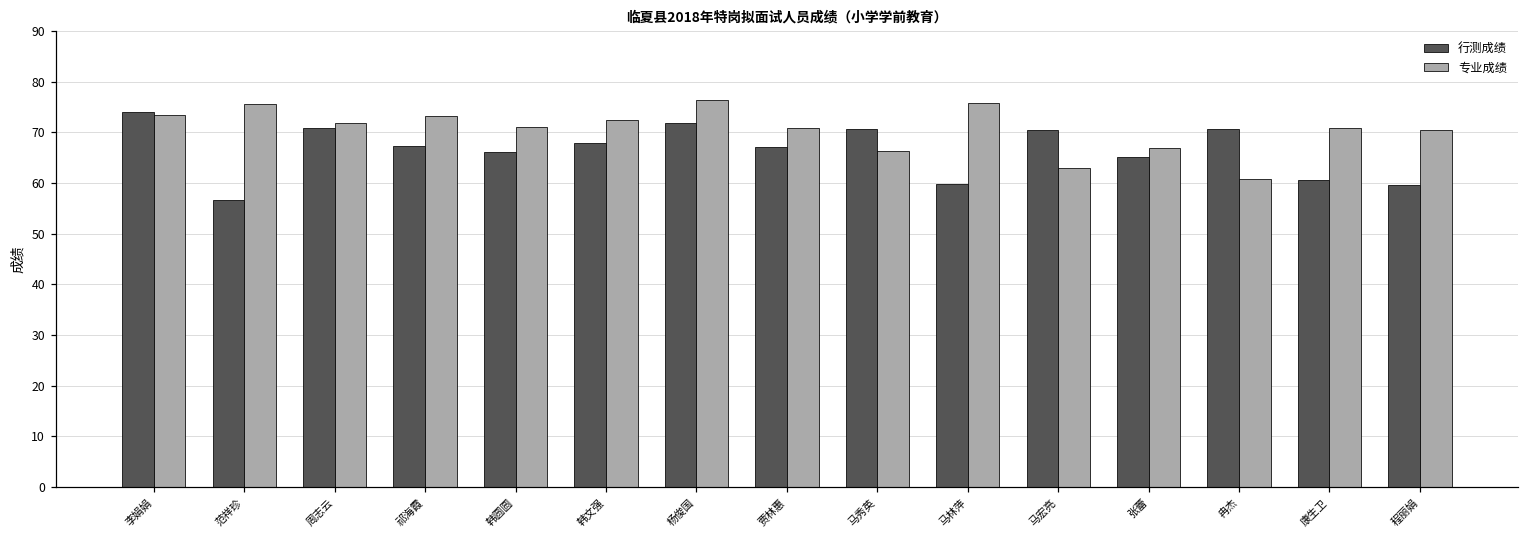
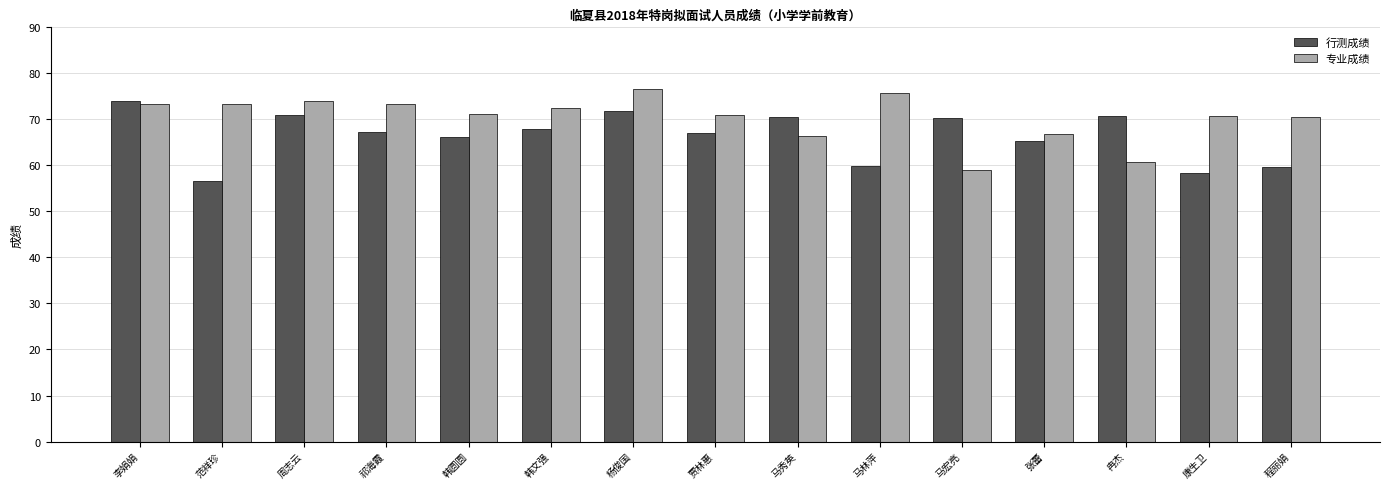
  {
    "行测成绩": {
      "李娟娟": 74,
      "范祥珍": 57,
      "周志云": 71,
      "祁海霞": 67,
      "韩圆圆": 66,
      "韩文强": 68,
      "杨俊国": 72,
      "贾林惠": 67,
      "马秀英": 71,
      "马林萍": 60,
      "马宏亮": 70,
      "张蕾": 65,
      "冉杰": 71,
-     "康生卫": 61,
+     "康生卫": 58,
      "程丽娟": 60
    },
    "专业成绩": {
      "李娟娟": 73,
-     "范祥珍": 76,
-     "周志云": 72,
+     "范祥珍": 73,
+     "周志云": 74,
      "祁海霞": 73,
      "韩圆圆": 71,
      "韩文强": 73,
      "杨俊国": 77,
      "贾林惠": 71,
      "马秀英": 66,
      "马林萍": 76,
-     "马宏亮": 63,
+     "马宏亮": 59,
      "张蕾": 67,
      "冉杰": 61,
      "康生卫": 71,
      "程丽娟": 71
    }
  }
